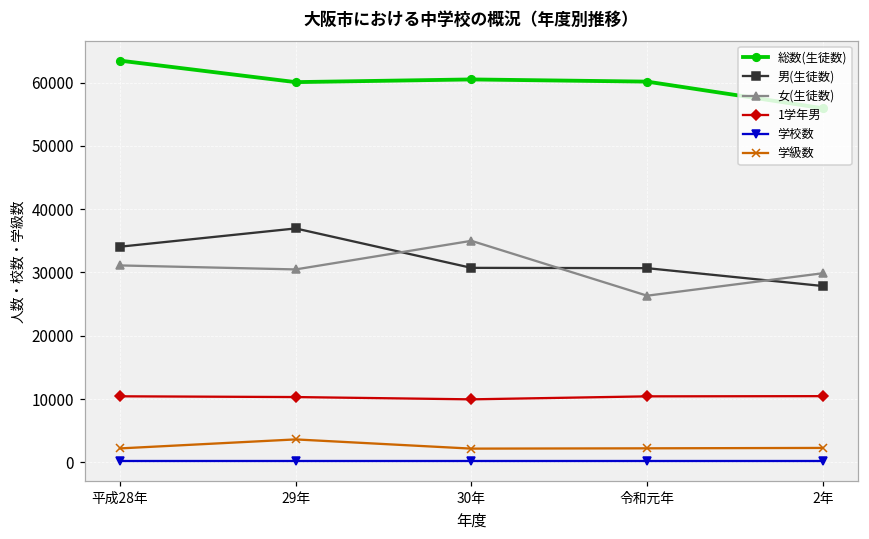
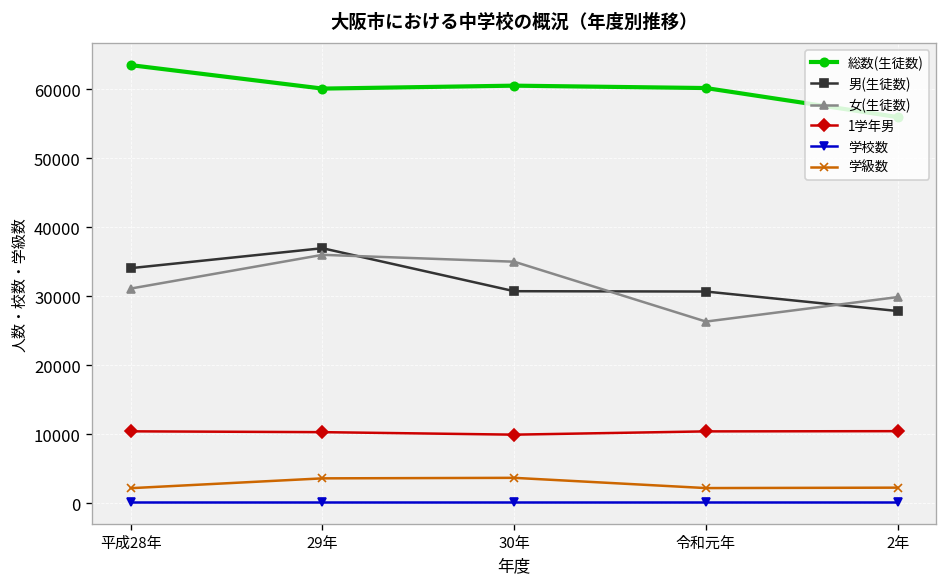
  {
    "総数(生徒数)": {
      "平成28年": 63000,
      "29年": 60000,
      "30年": 60000,
      "令和元年": 60000
    },
    "男(生徒数)": {
      "平成28年": 34000,
      "29年": 37000,
      "30年": 31000,
      "令和元年": 31000,
      "2年": 28000
    },
    "女(生徒数)": {
      "平成28年": 31000,
-     "29年": 30000,
+     "29年": 36000,
      "30年": 35000,
      "令和元年": 26000,
      "2年": 30000
    },
    "1学年男": {
      "平成28年": 10000,
      "29年": 10000,
      "30年": 10000,
      "令和元年": 10000,
      "2年": 10000
    },
    "学校数": {
      "平成28年": 0,
      "29年": 0,
      "30年": 0,
      "令和元年": 0,
      "2年": 0
    },
    "学級数": {
      "平成28年": 2000,
      "29年": 4000,
-     "30年": 2000,
+     "30年": 4000,
      "令和元年": 2000,
      "2年": 2000
    }
  }
